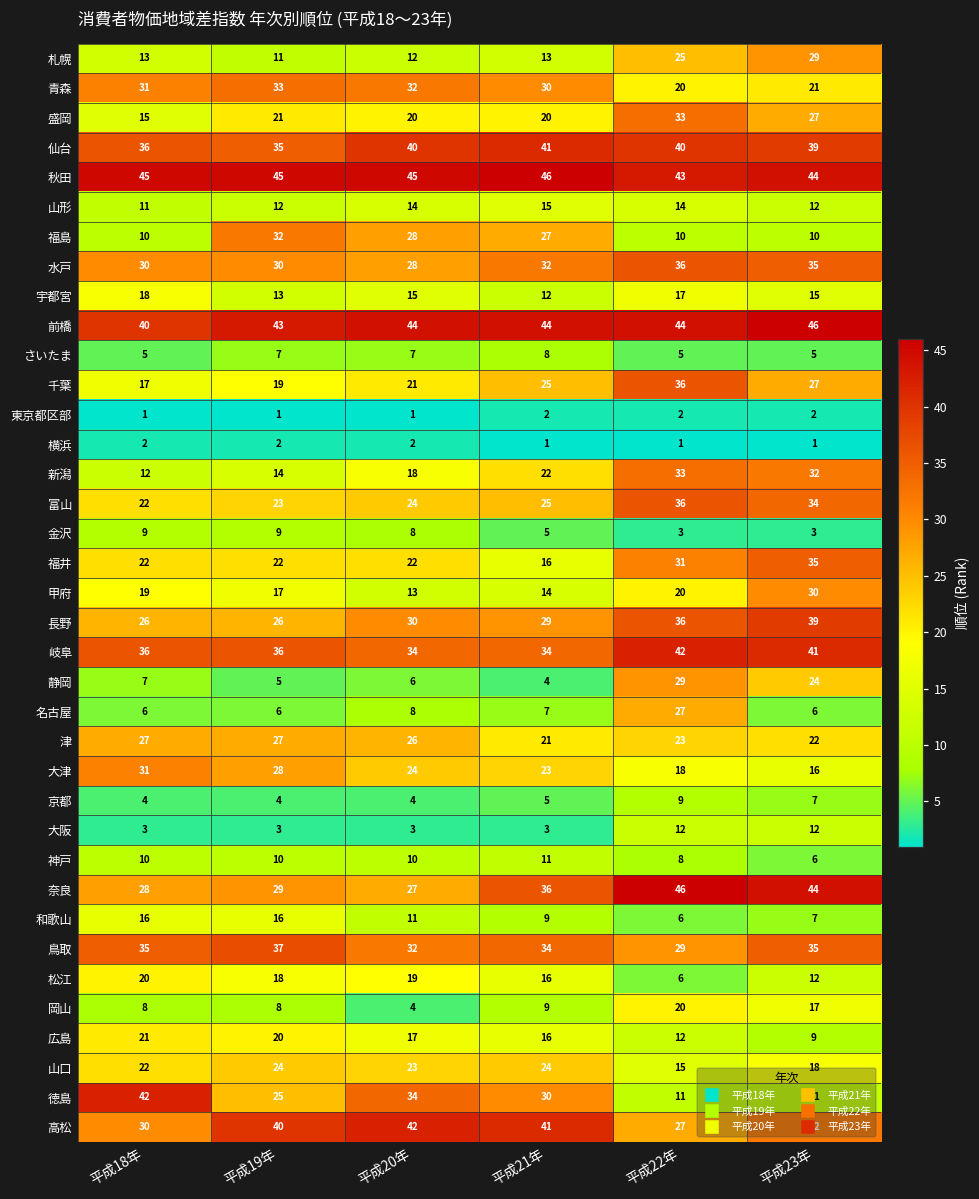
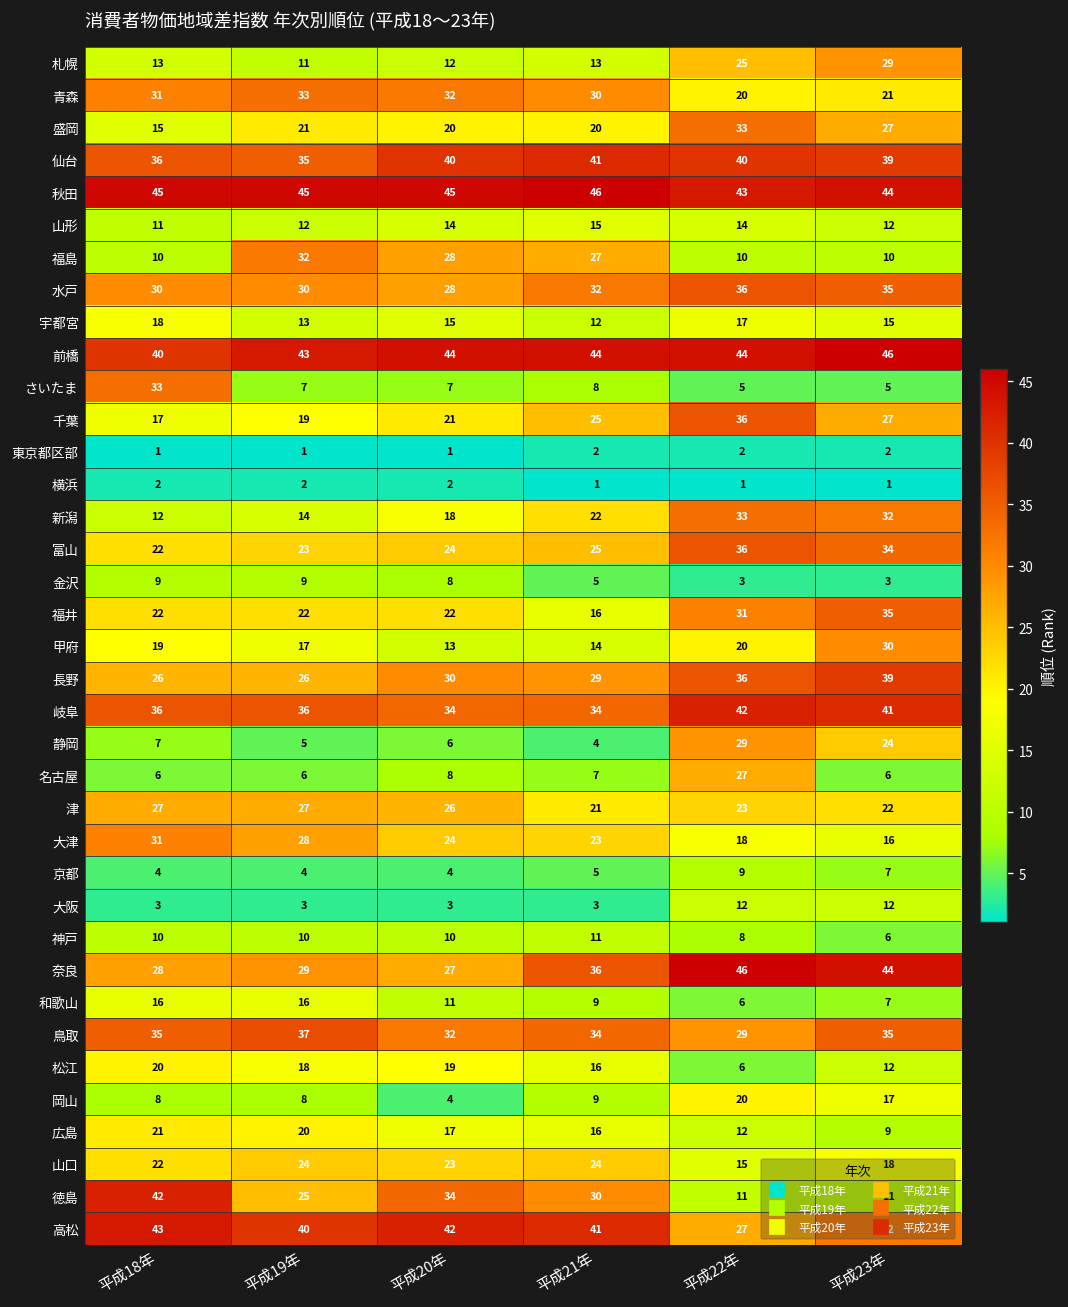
  {
    "さいたま": {
-     "平成18年": 5,
+     "平成18年": 33,
      "平成19年": 7,
      "平成20年": 7,
      "平成21年": 8,
      "平成22年": 5,
      "平成23年": 5
    },
    "高松": {
-     "平成18年": 30,
+     "平成18年": 43,
      "平成19年": 40,
      "平成20年": 42,
      "平成21年": 41,
      "平成22年": 27
    }
  }
